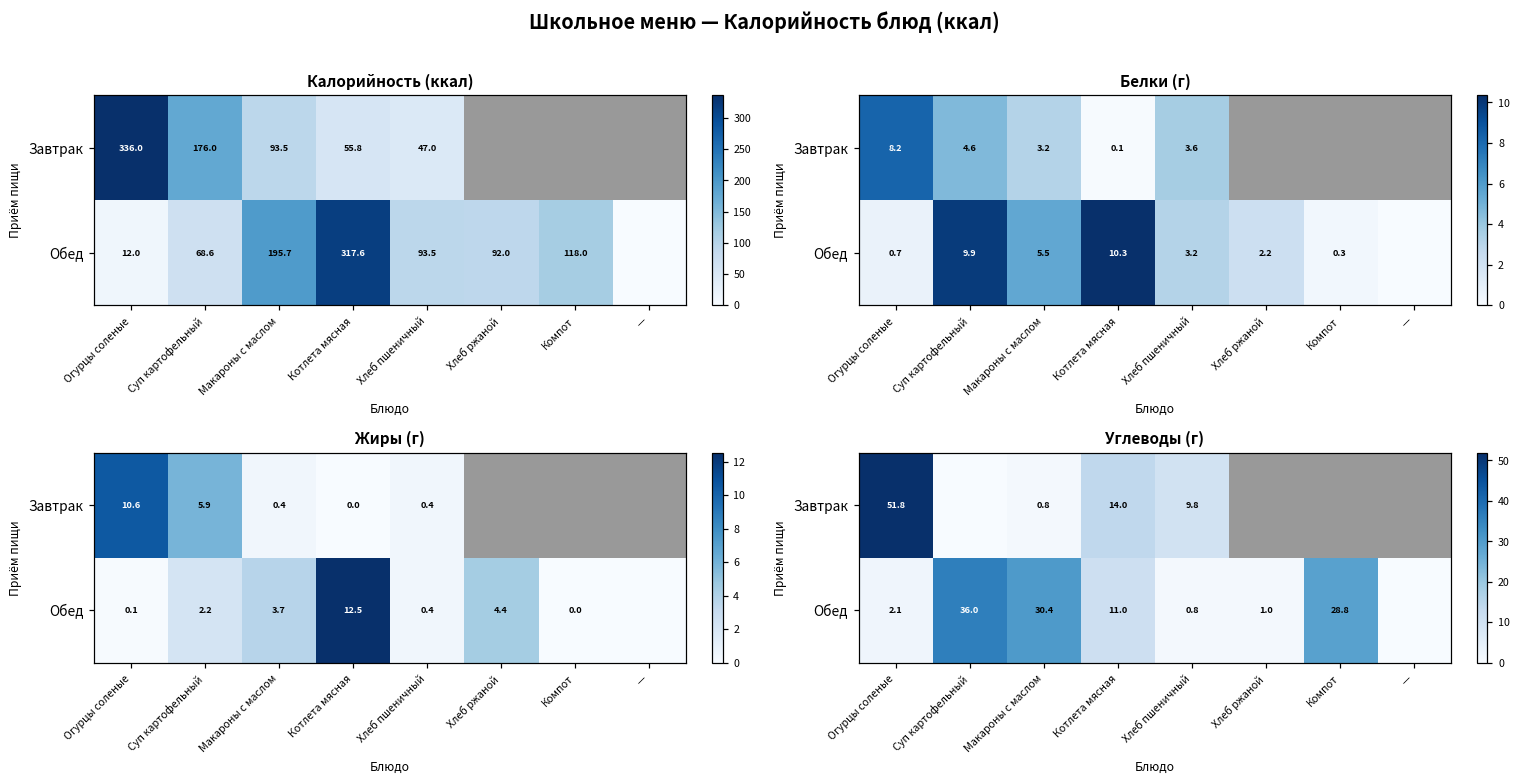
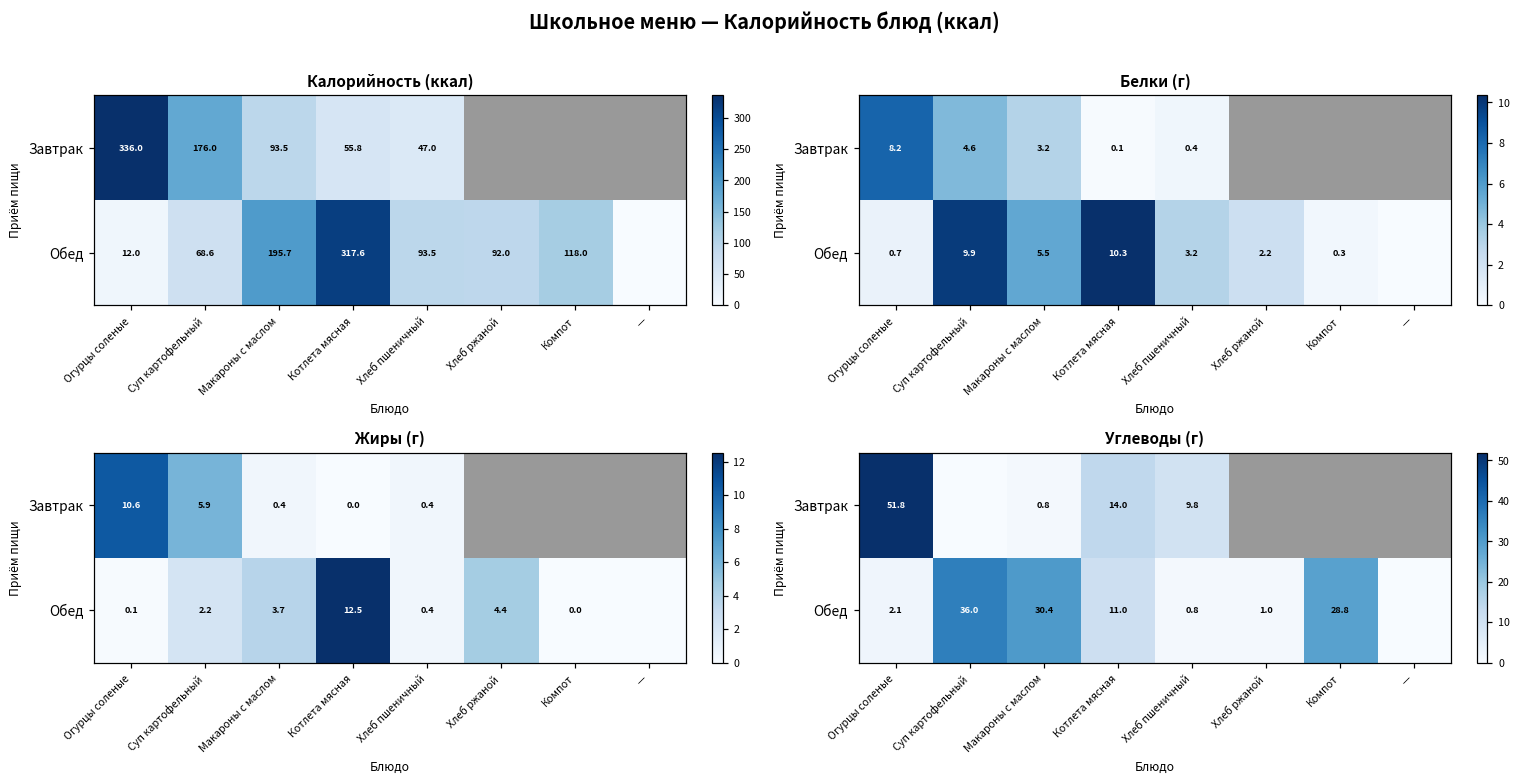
  {
    "Калорийность (ккал)": {
      "Завтрак": {
        "Огурцы соленые": 336.0,
        "Суп картофельный": 176.0,
        "Макароны с маслом": 93.5,
        "Котлета мясная": 55.8,
        "Хлеб пшеничный": 47.0
      },
      "Обед": {
        "Огурцы соленые": 12.0,
        "Суп картофельный": 68.6,
        "Макароны с маслом": 195.7,
        "Котлета мясная": 317.6,
        "Хлеб пшеничный": 93.5,
        "Хлеб ржаной": 92.0,
        "Компот": 118.0
      }
    },
    "Белки (г)": {
      "Завтрак": {
        "Огурцы соленые": 8.2,
        "Суп картофельный": 4.6,
        "Макароны с маслом": 3.2,
        "Котлета мясная": 0.1,
-       "Хлеб пшеничный": 3.6
+       "Хлеб пшеничный": 0.4
      },
      "Обед": {
        "Огурцы соленые": 0.7,
        "Суп картофельный": 9.9,
        "Макароны с маслом": 5.5,
        "Котлета мясная": 10.3,
        "Хлеб пшеничный": 3.2,
        "Хлеб ржаной": 2.2,
        "Компот": 0.3
      }
    },
    "Жиры (г)": {
      "Завтрак": {
        "Огурцы соленые": 10.6,
        "Суп картофельный": 5.9,
        "Макароны с маслом": 0.4,
        "Котлета мясная": 0.0,
        "Хлеб пшеничный": 0.4
      },
      "Обед": {
        "Огурцы соленые": 0.1,
        "Суп картофельный": 2.2,
        "Макароны с маслом": 3.7,
        "Котлета мясная": 12.5,
        "Хлеб пшеничный": 0.4,
        "Хлеб ржаной": 4.4,
        "Компот": 0.0
      }
    },
    "Углеводы (г)": {
      "Завтрак": {
        "Огурцы соленые": 51.8,
        "Макароны с маслом": 0.8,
        "Котлета мясная": 14.0,
        "Хлеб пшеничный": 9.8
      },
      "Обед": {
        "Огурцы соленые": 2.1,
        "Суп картофельный": 36.0,
        "Макароны с маслом": 30.4,
        "Котлета мясная": 11.0,
        "Хлеб пшеничный": 0.8,
        "Хлеб ржаной": 1.0,
        "Компот": 28.8
      }
    }
  }
